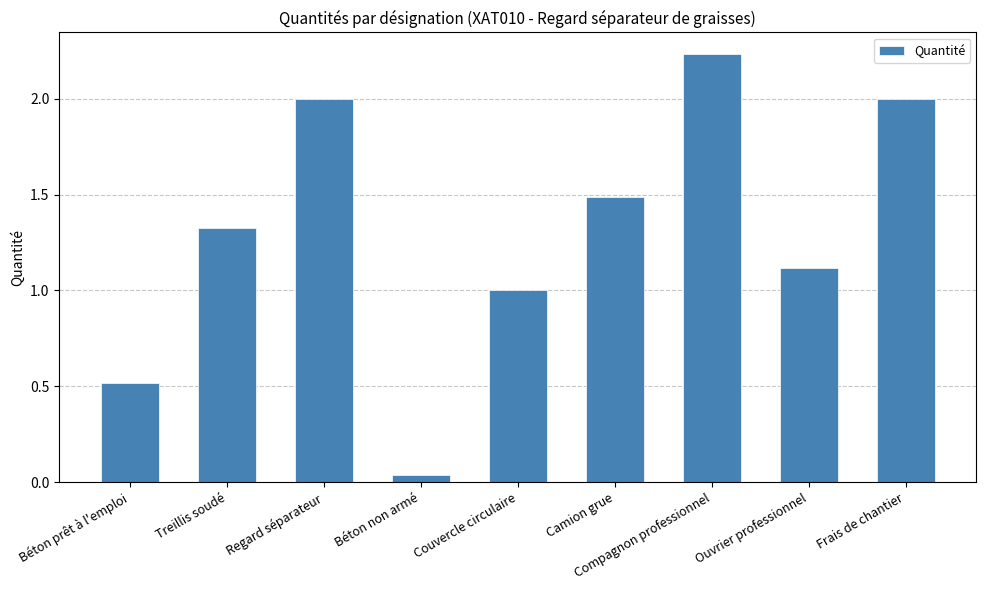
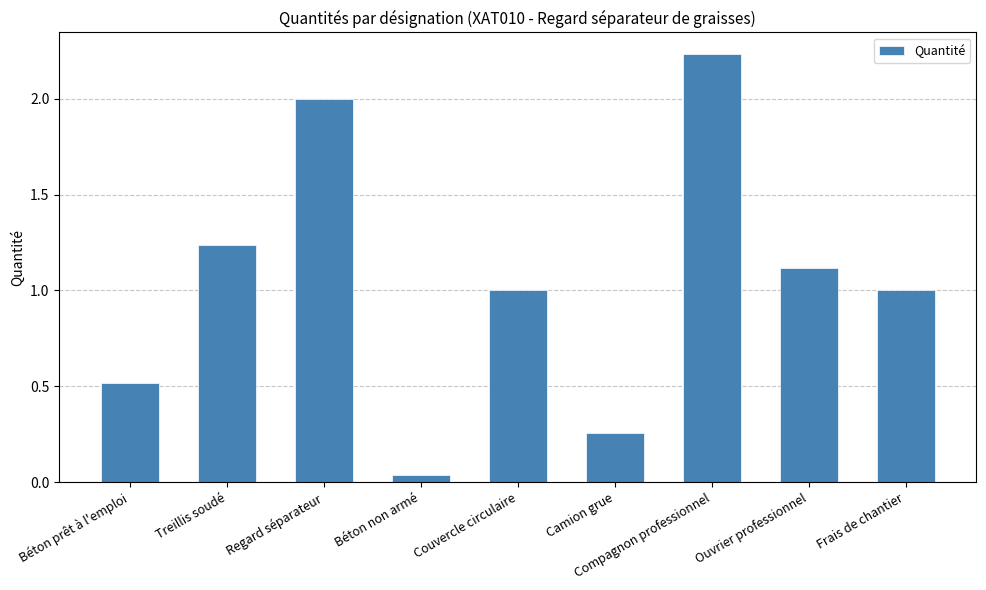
  {
    "Béton prêt à l'emploi": 0.52,
-   "Treillis soudé": 1.33,
+   "Treillis soudé": 1.24,
    "Regard séparateur": 2.00,
    "Béton non armé": 0.04,
    "Couvercle circulaire": 1.00,
-   "Camion grue": 1.49,
+   "Camion grue": 0.26,
    "Compagnon professionnel": 2.23,
    "Ouvrier professionnel": 1.12,
-   "Frais de chantier": 2
+   "Frais de chantier": 1
  }
